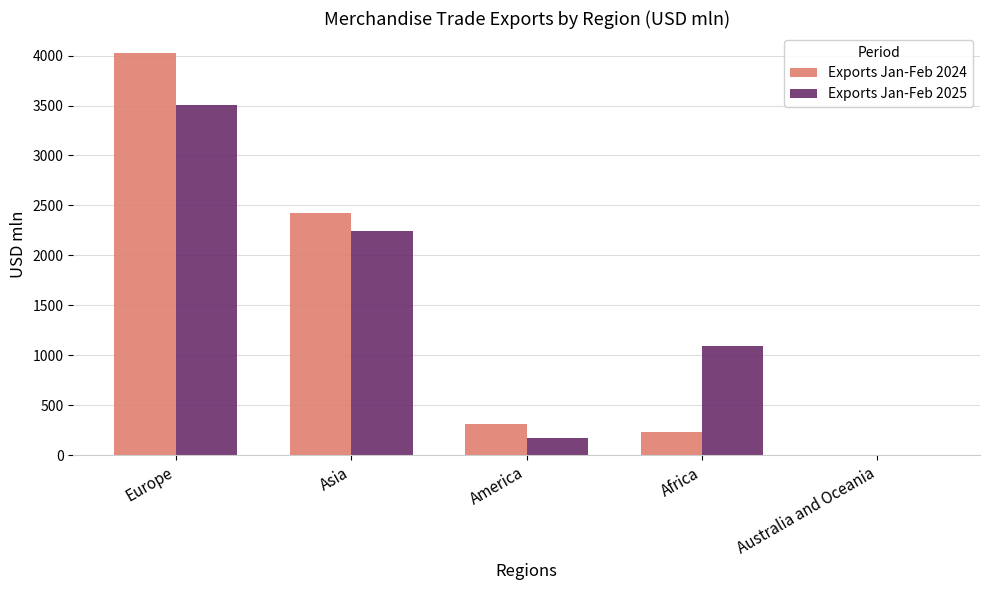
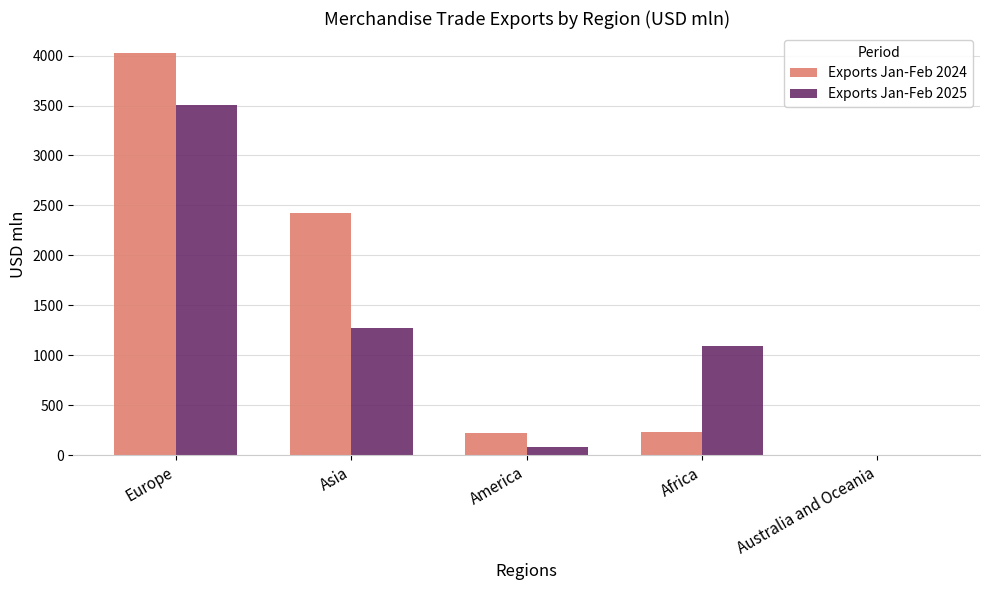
  {
    "Exports Jan-Feb 2024": {
      "Europe": 4000,
      "Asia": 2400,
-     "America": 300,
+     "America": 200,
      "Africa": 200
    },
    "Exports Jan-Feb 2025": {
      "Europe": 3500,
-     "Asia": 2200,
-     "America": 200,
+     "Asia": 1300,
+     "America": 100,
      "Africa": 1100
    }
  }
